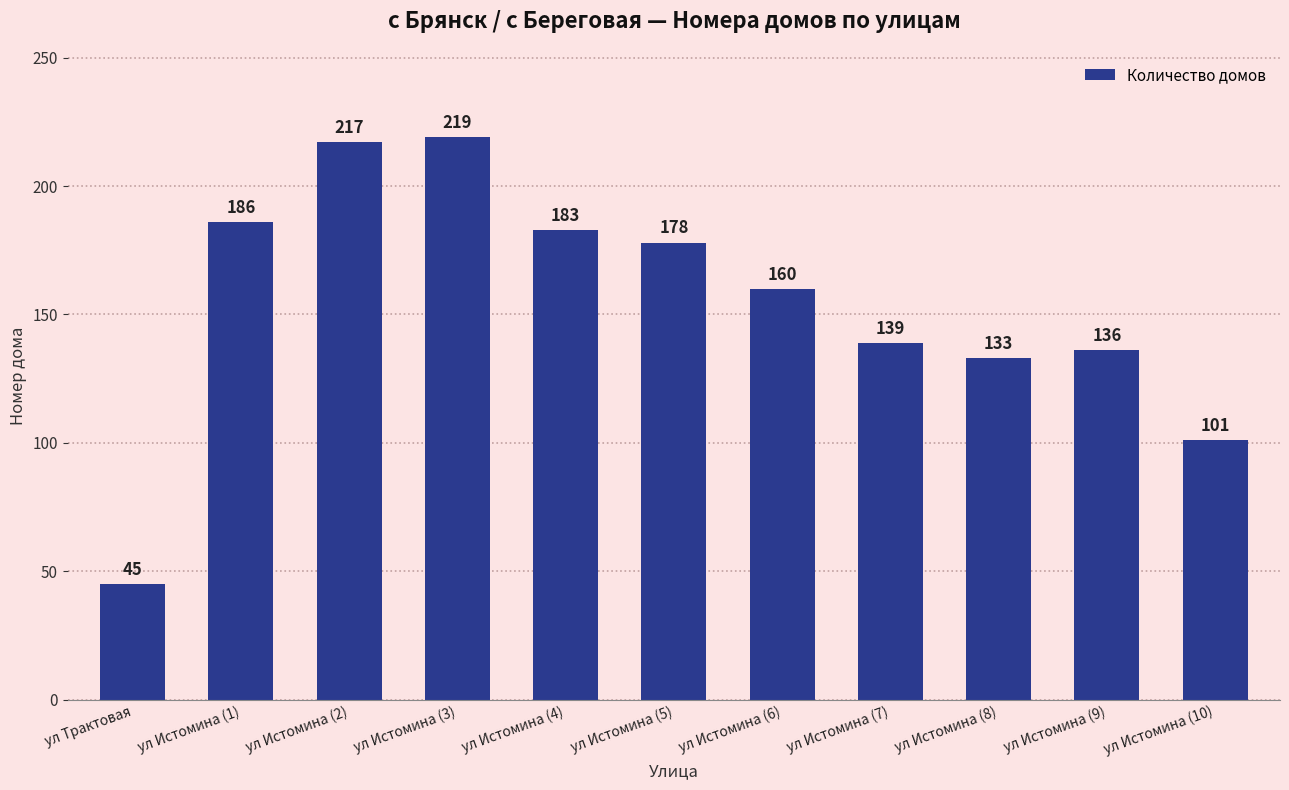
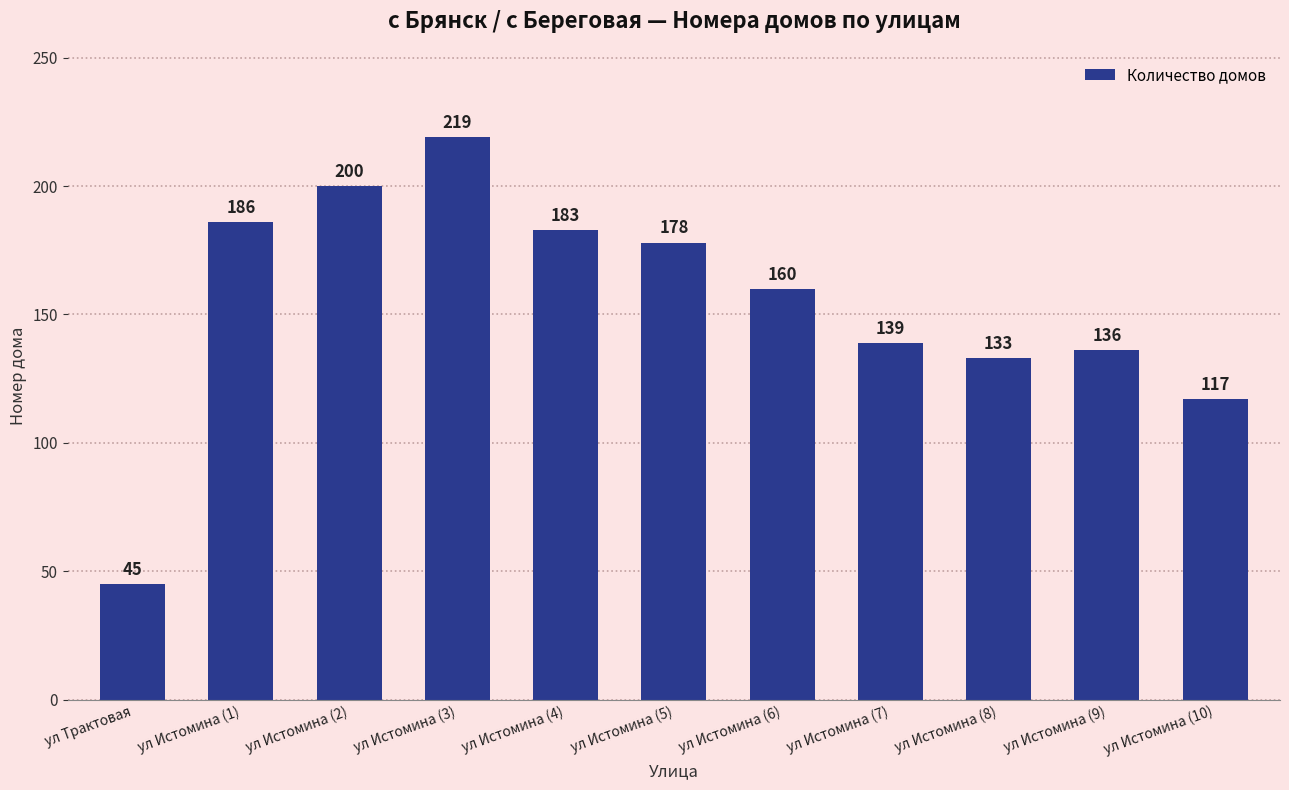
  {
    "ул Трактовая": 45,
    "ул Истомина (1)": 186,
-   "ул Истомина (2)": 217,
+   "ул Истомина (2)": 200,
    "ул Истомина (3)": 219,
    "ул Истомина (4)": 183,
    "ул Истомина (5)": 178,
    "ул Истомина (6)": 160,
    "ул Истомина (7)": 139,
    "ул Истомина (8)": 133,
    "ул Истомина (9)": 136,
-   "ул Истомина (10)": 101
+   "ул Истомина (10)": 117
  }
